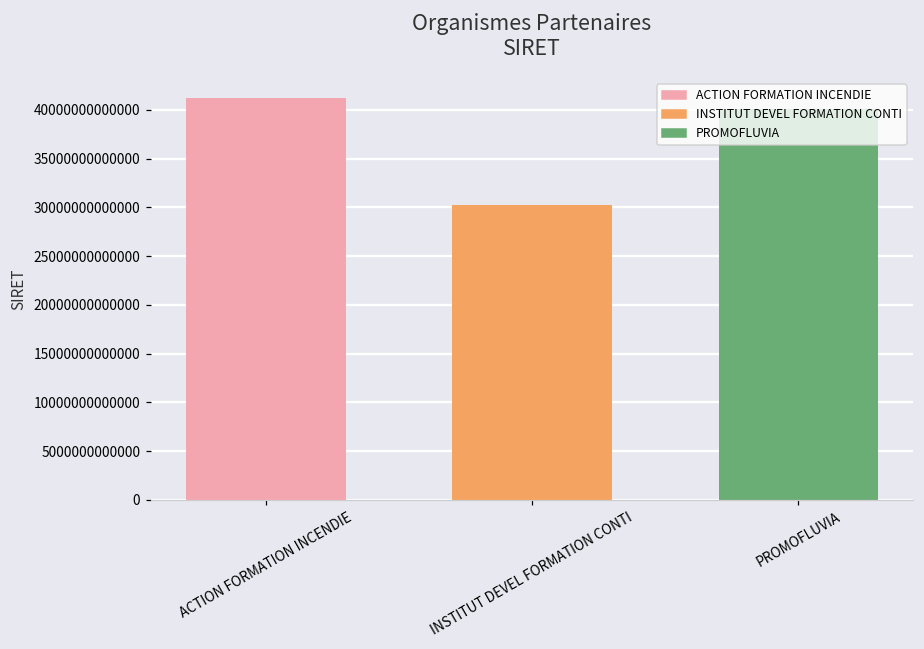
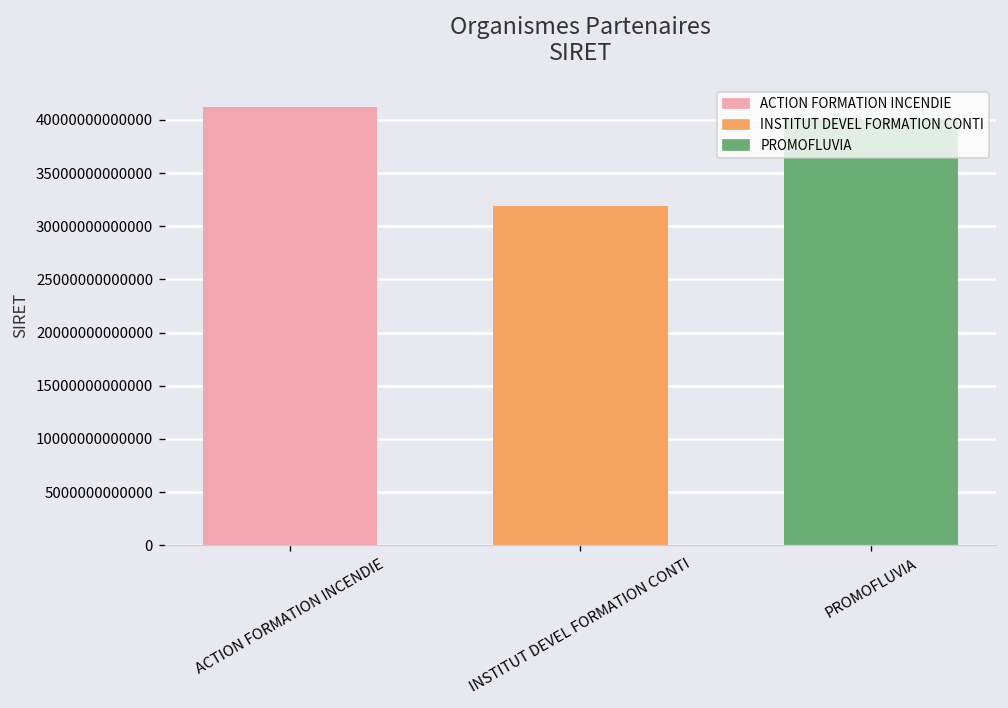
  {
    "ACTION FORMATION INCENDIE": 41000000000000,
-   "INSTITUT DEVEL FORMATION CONTI": 30000000000000
+   "INSTITUT DEVEL FORMATION CONTI": 32000000000000
  }
